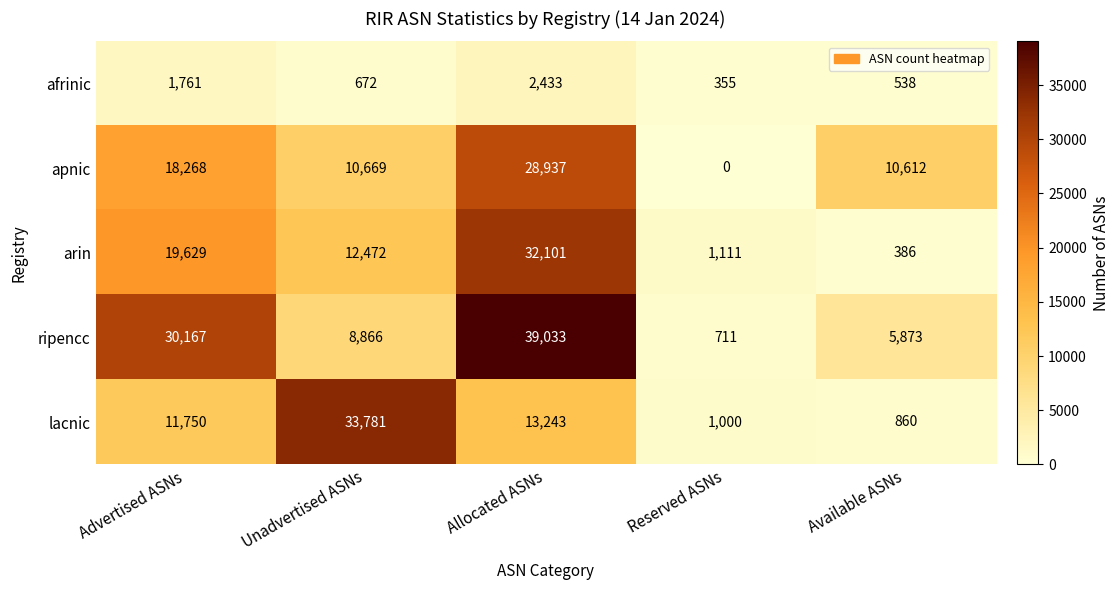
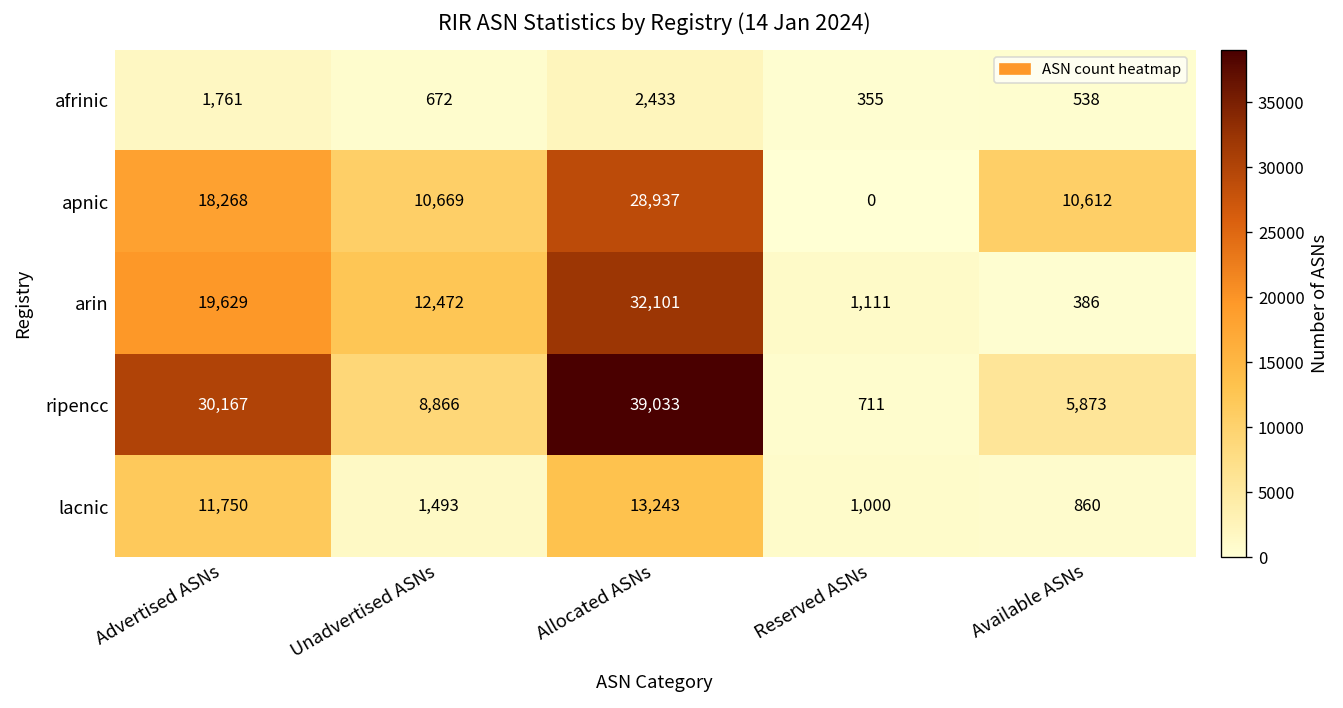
  {
    "afrinic": {
      "Advertised ASNs": "1,761",
      "Unadvertised ASNs": "672",
      "Allocated ASNs": "2,433",
      "Reserved ASNs": "355",
      "Available ASNs": "538"
    },
    "apnic": {
      "Advertised ASNs": "18,268",
      "Unadvertised ASNs": "10,669",
      "Allocated ASNs": "28,937",
      "Reserved ASNs": "0",
      "Available ASNs": "10,612"
    },
    "arin": {
      "Advertised ASNs": "19,629",
      "Unadvertised ASNs": "12,472",
      "Allocated ASNs": "32,101",
      "Reserved ASNs": "1,111",
      "Available ASNs": "386"
    },
    "ripencc": {
      "Advertised ASNs": "30,167",
      "Unadvertised ASNs": "8,866",
      "Allocated ASNs": "39,033",
      "Reserved ASNs": "711",
      "Available ASNs": "5,873"
    },
    "lacnic": {
      "Advertised ASNs": "11,750",
-     "Unadvertised ASNs": "33,781",
+     "Unadvertised ASNs": "1,493",
      "Allocated ASNs": "13,243",
      "Reserved ASNs": "1,000",
      "Available ASNs": "860"
    }
  }
